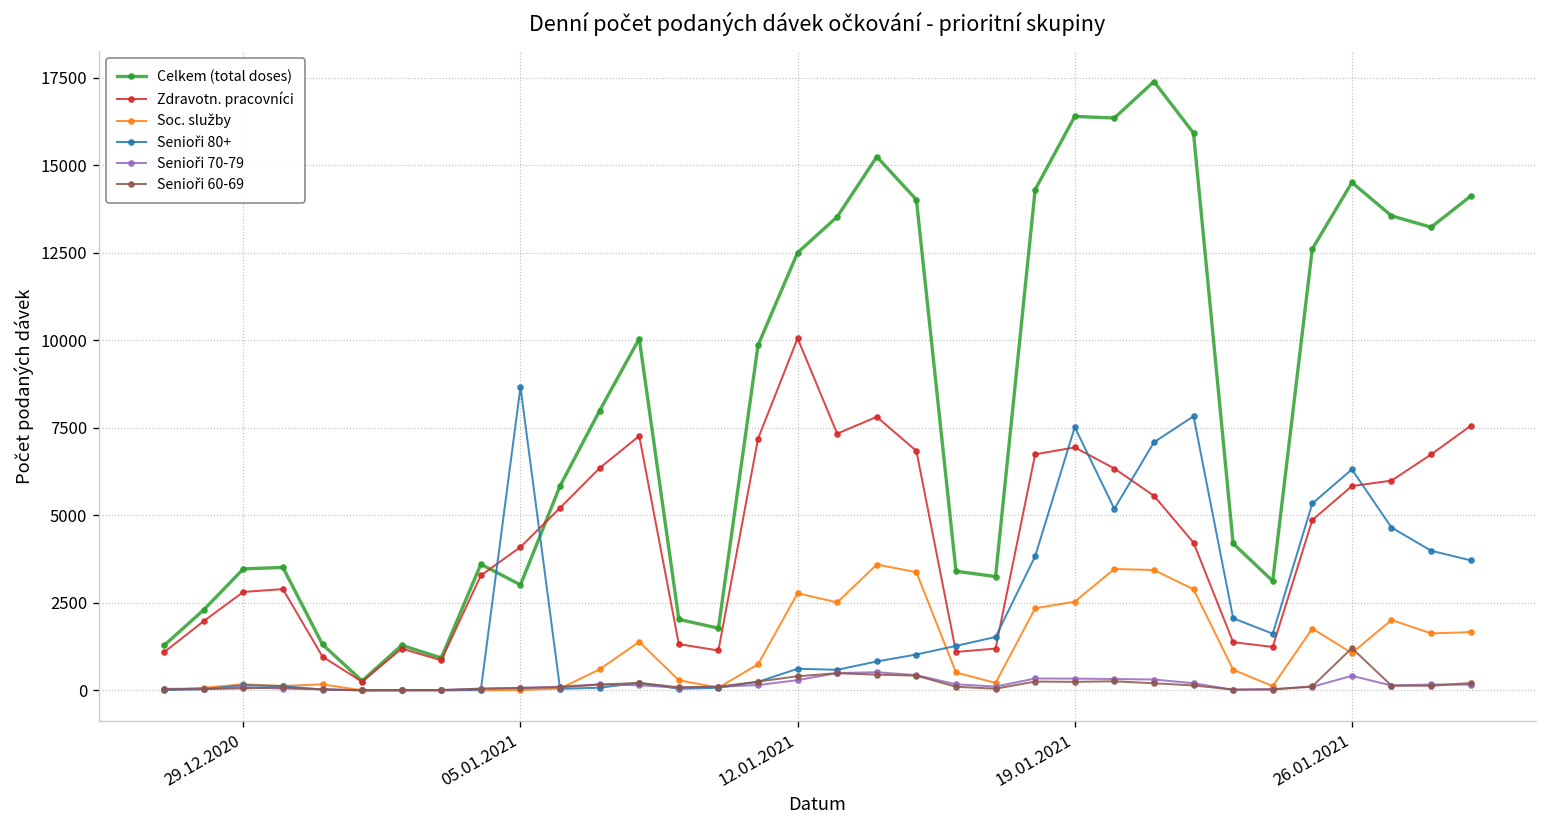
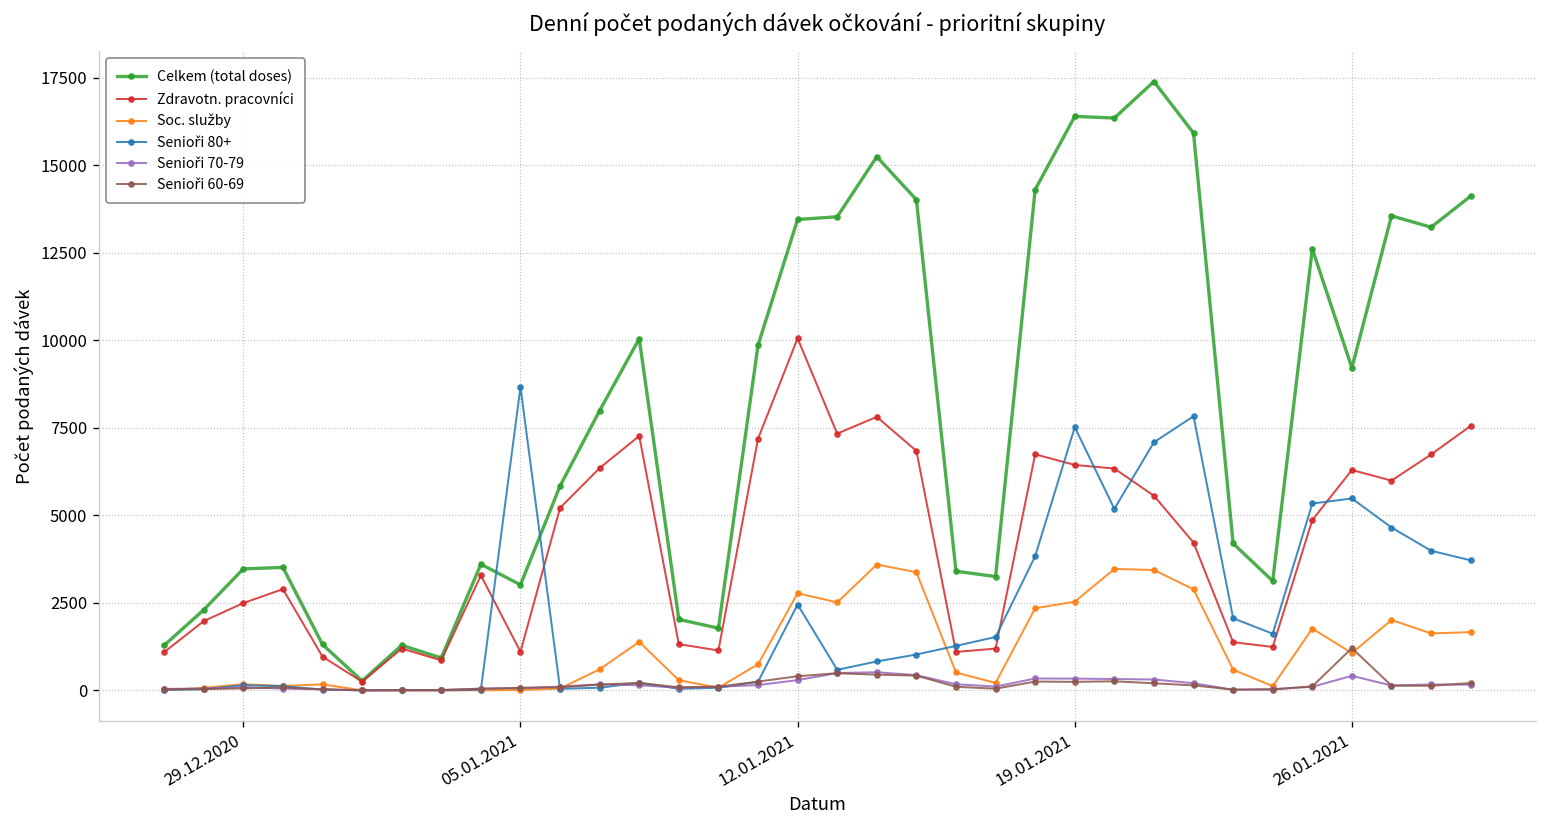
  {
    "Celkem (total doses)": {
      "29.12.2020": 3500,
      "05.01.2021": 3000,
-     "12.01.2021": 12500,
+     "12.01.2021": 13500,
      "19.01.2021": 16400,
-     "26.01.2021": 14500
+     "26.01.2021": 9200
    },
    "Zdravotn. pracovníci": {
-     "29.12.2020": 2800,
-     "05.01.2021": 4100,
+     "29.12.2020": 2500,
+     "05.01.2021": 1100,
      "12.01.2021": 10100,
-     "19.01.2021": 6900,
-     "26.01.2021": 5800
+     "19.01.2021": 6400,
+     "26.01.2021": 6300
    },
    "Soc. služby": {
      "12.01.2021": 2800,
      "19.01.2021": 2500,
      "26.01.2021": 1100
    },
    "Senioři 80+": {
      "05.01.2021": 8700,
-     "12.01.2021": 600,
+     "12.01.2021": 2500,
      "19.01.2021": 7500,
-     "26.01.2021": 6300
+     "26.01.2021": 5500
    },
    "Senioři 70-79": {
      "12.01.2021": 300,
      "19.01.2021": 300,
      "26.01.2021": 400
    },
    "Senioři 60-69": {
      "12.01.2021": 400,
      "19.01.2021": 200,
      "26.01.2021": 1200
    }
  }
